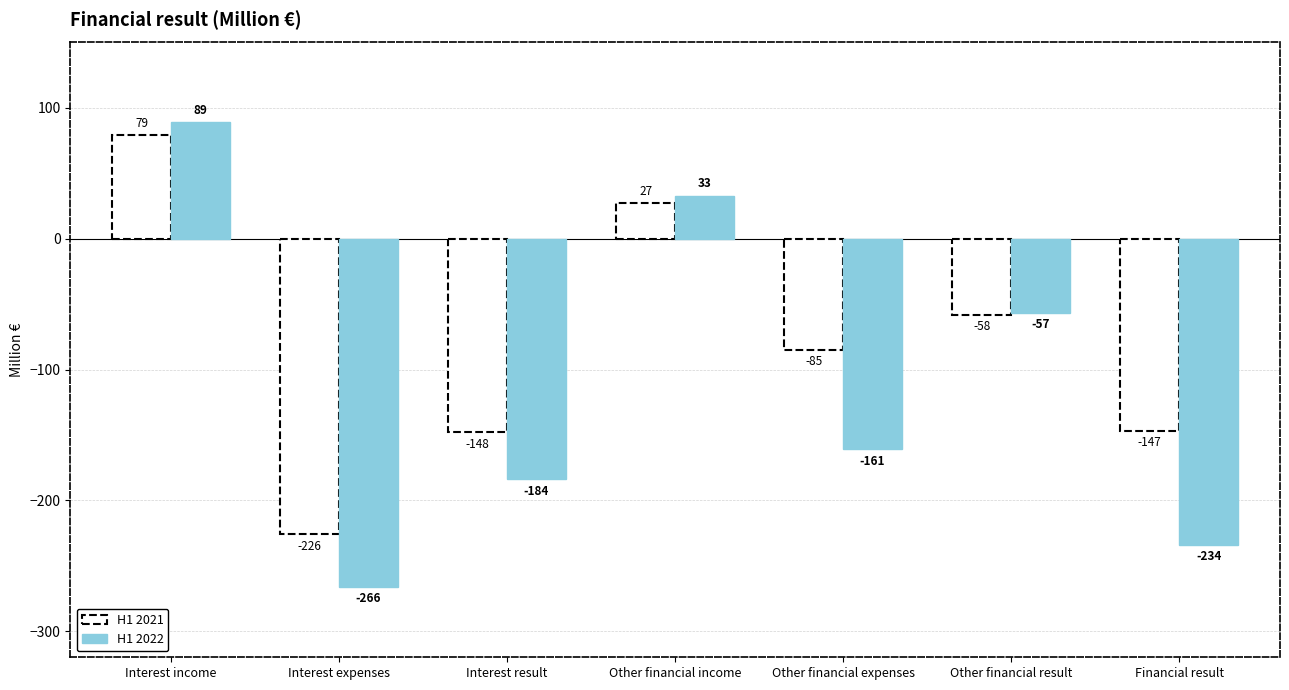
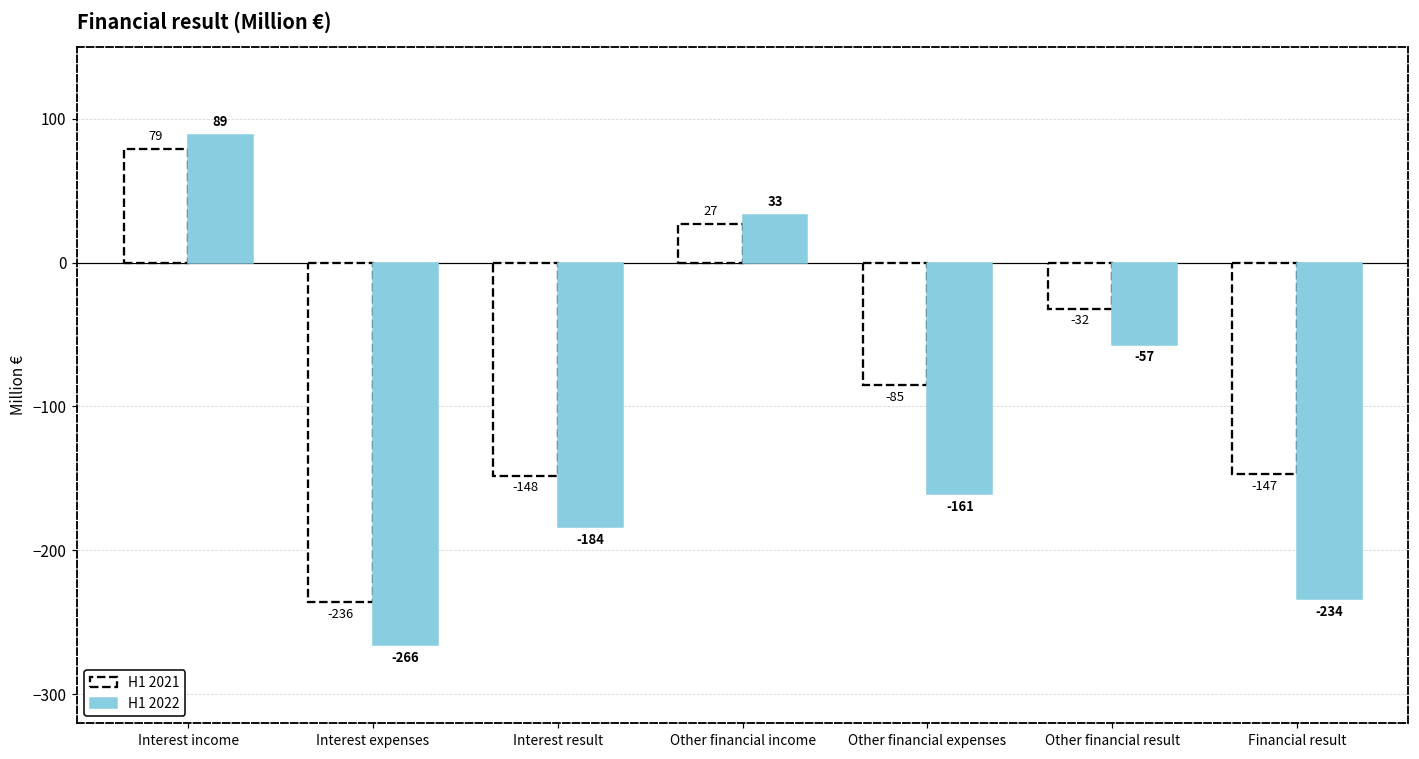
  {
    "H1 2021": {
      "Interest income": 79,
-     "Interest expenses": -226,
+     "Interest expenses": -236,
      "Interest result": -148,
      "Other financial income": 27,
      "Other financial expenses": -85,
-     "Other financial result": -58,
+     "Other financial result": -32,
      "Financial result": -147
    },
    "H1 2022": {
      "Interest income": 89,
      "Interest expenses": -266,
      "Interest result": -184,
      "Other financial income": 33,
      "Other financial expenses": -161,
      "Other financial result": -57,
      "Financial result": -234
    }
  }
